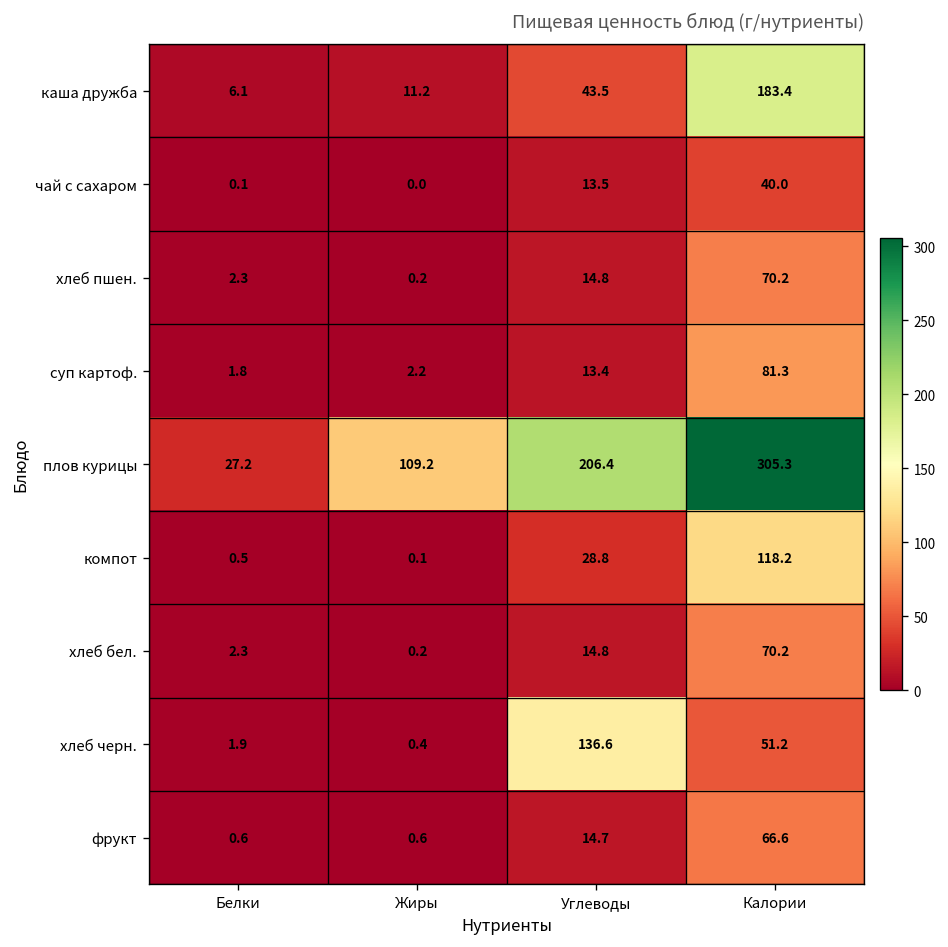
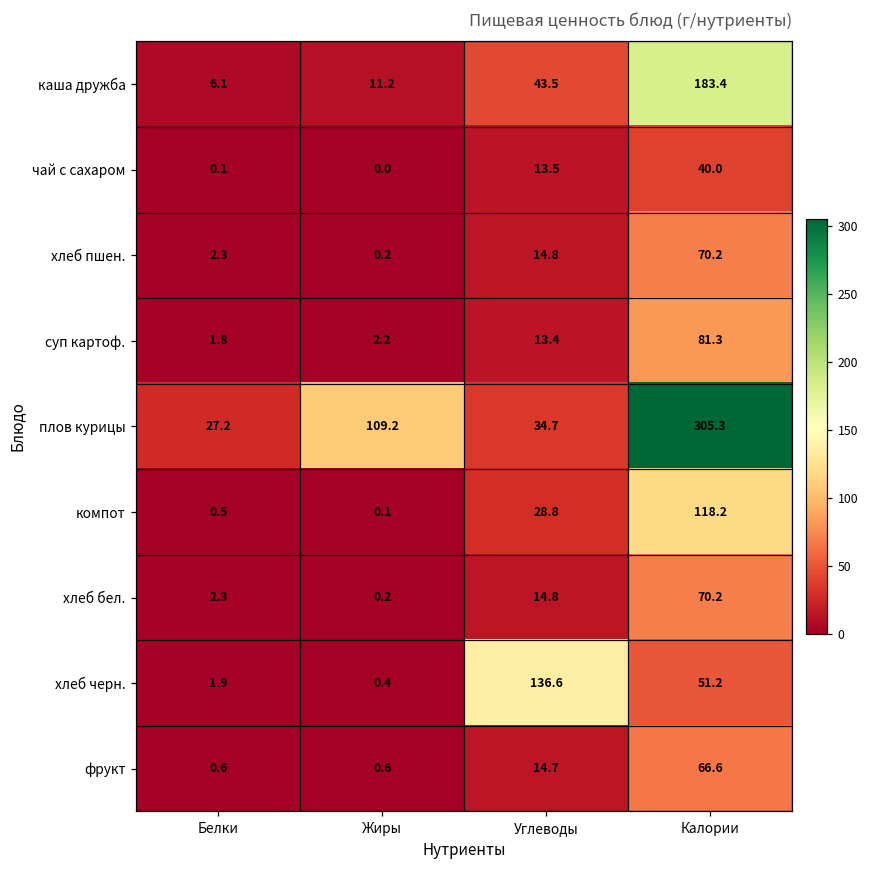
  {
    "каша дружба": {
      "Белки": 6.1,
      "Жиры": 11.2,
      "Углеводы": 43.5,
      "Калории": 183.4
    },
    "чай с сахаром": {
      "Белки": 0.1,
      "Жиры": 0.0,
      "Углеводы": 13.5,
      "Калории": 40.0
    },
    "хлеб пшен.": {
      "Белки": 2.3,
      "Жиры": 0.2,
      "Углеводы": 14.8,
      "Калории": 70.2
    },
    "суп картоф.": {
      "Белки": 1.8,
      "Жиры": 2.2,
      "Углеводы": 13.4,
      "Калории": 81.3
    },
    "плов курицы": {
      "Белки": 27.2,
      "Жиры": 109.2,
-     "Углеводы": 206.4,
+     "Углеводы": 34.7,
      "Калории": 305.3
    },
    "компот": {
      "Белки": 0.5,
      "Жиры": 0.1,
      "Углеводы": 28.8,
      "Калории": 118.2
    },
    "хлеб бел.": {
      "Белки": 2.3,
      "Жиры": 0.2,
      "Углеводы": 14.8,
      "Калории": 70.2
    },
    "хлеб черн.": {
      "Белки": 1.9,
      "Жиры": 0.4,
      "Углеводы": 136.6,
      "Калории": 51.2
    },
    "фрукт": {
      "Белки": 0.6,
      "Жиры": 0.6,
      "Углеводы": 14.7,
      "Калории": 66.6
    }
  }
